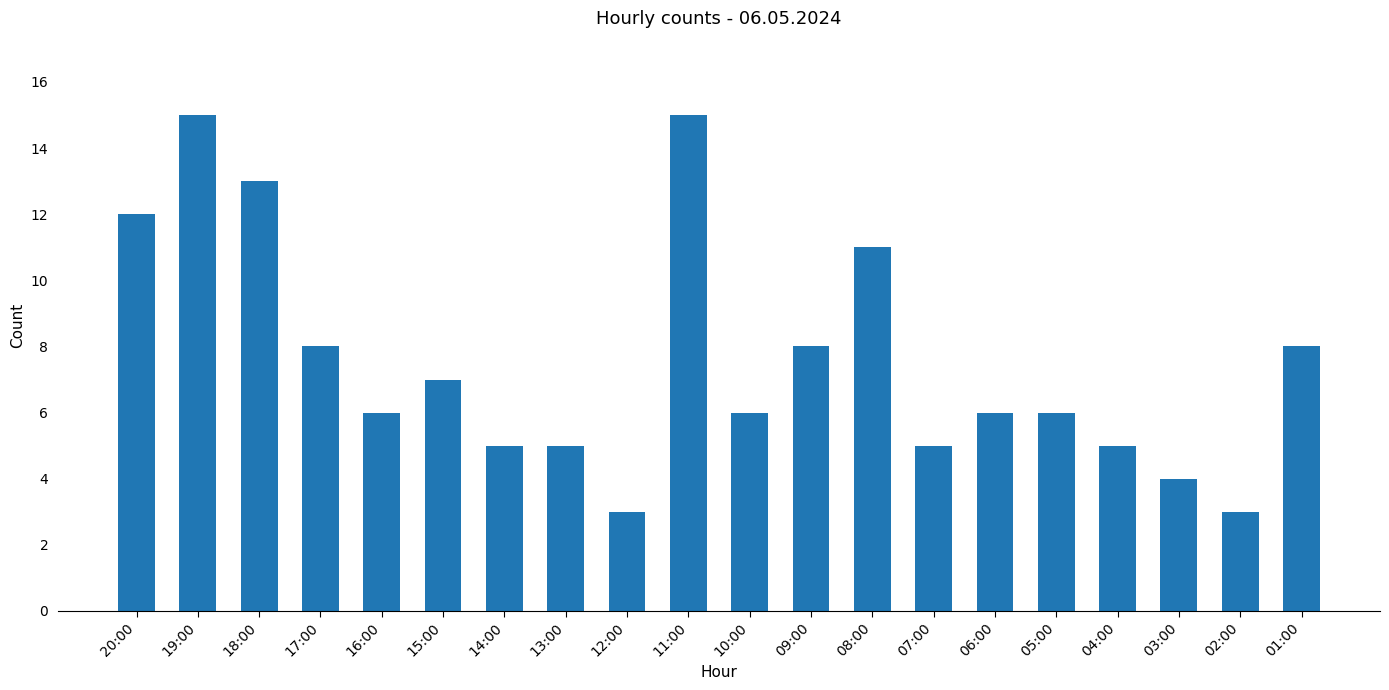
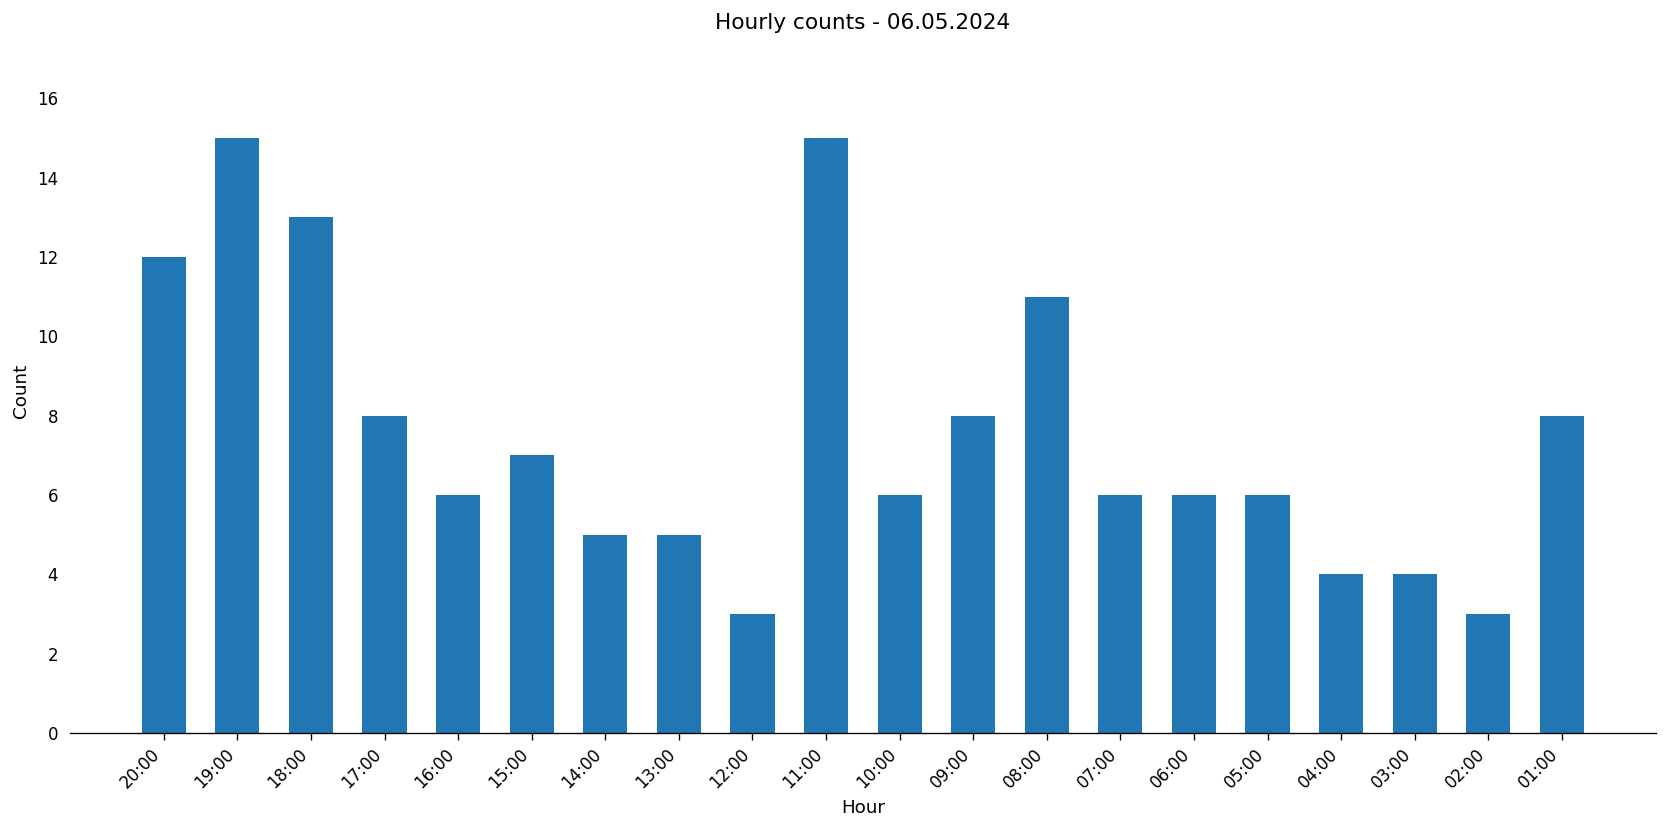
  {
    "20:00": 12,
    "19:00": 15,
    "18:00": 13,
    "17:00": 8,
    "16:00": 6,
    "15:00": 7,
    "14:00": 5,
    "13:00": 5,
    "12:00": 3,
    "11:00": 15,
    "10:00": 6,
    "09:00": 8,
    "08:00": 11,
-   "07:00": 5,
+   "07:00": 6,
    "06:00": 6,
    "05:00": 6,
-   "04:00": 5,
+   "04:00": 4,
    "03:00": 4,
    "02:00": 3,
    "01:00": 8
  }
